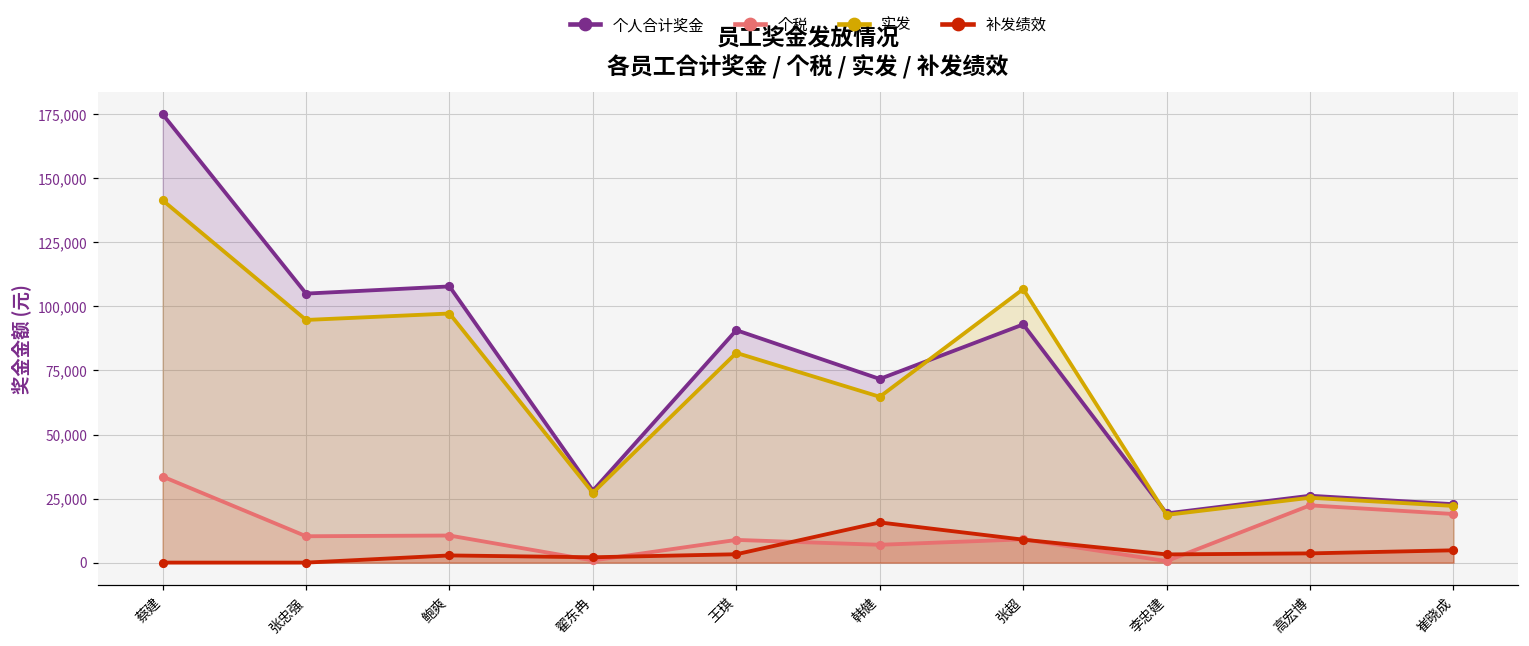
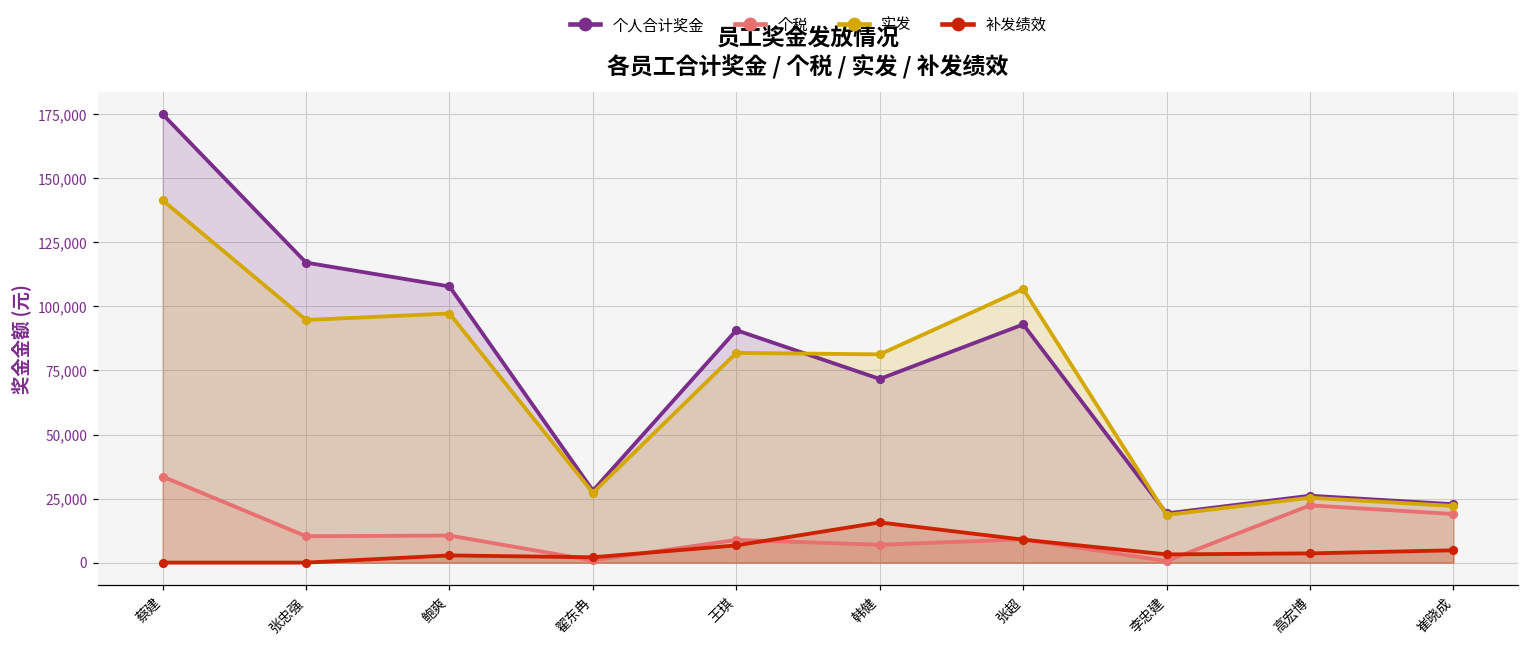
  {
    "个人合计奖金": {
      "蔡建": "175,000",
-     "张忠强": "105,000",
+     "张忠强": "117,000",
      "鲍爽": "108,000",
      "王琪": "91,000",
      "韩健": "72,000",
      "张超": "93,000"
    },
    "个税": {
      "蔡建": "34,000",
      "张忠强": "10,000",
      "鲍爽": "11,000",
      "翟东冉": "1,000",
      "王琪": "9,000",
      "韩健": "7,000",
      "李忠建": "1,000",
      "高宏博": "22,000",
      "崔晓成": "19,000"
    },
    "实发": {
      "蔡建": "141,000",
      "张忠强": "95,000",
      "鲍爽": "97,000",
      "王琪": "82,000",
-     "韩健": "65,000",
+     "韩健": "81,000",
      "张超": "107,000"
    },
    "补发绩效": {
      "蔡建": "0",
      "张忠强": "0",
      "鲍爽": "3,000",
      "翟东冉": "2,000",
-     "王琪": "3,000",
+     "王琪": "7,000",
      "韩健": "16,000",
      "李忠建": "3,000",
      "高宏博": "4,000",
      "崔晓成": "5,000"
    }
  }
